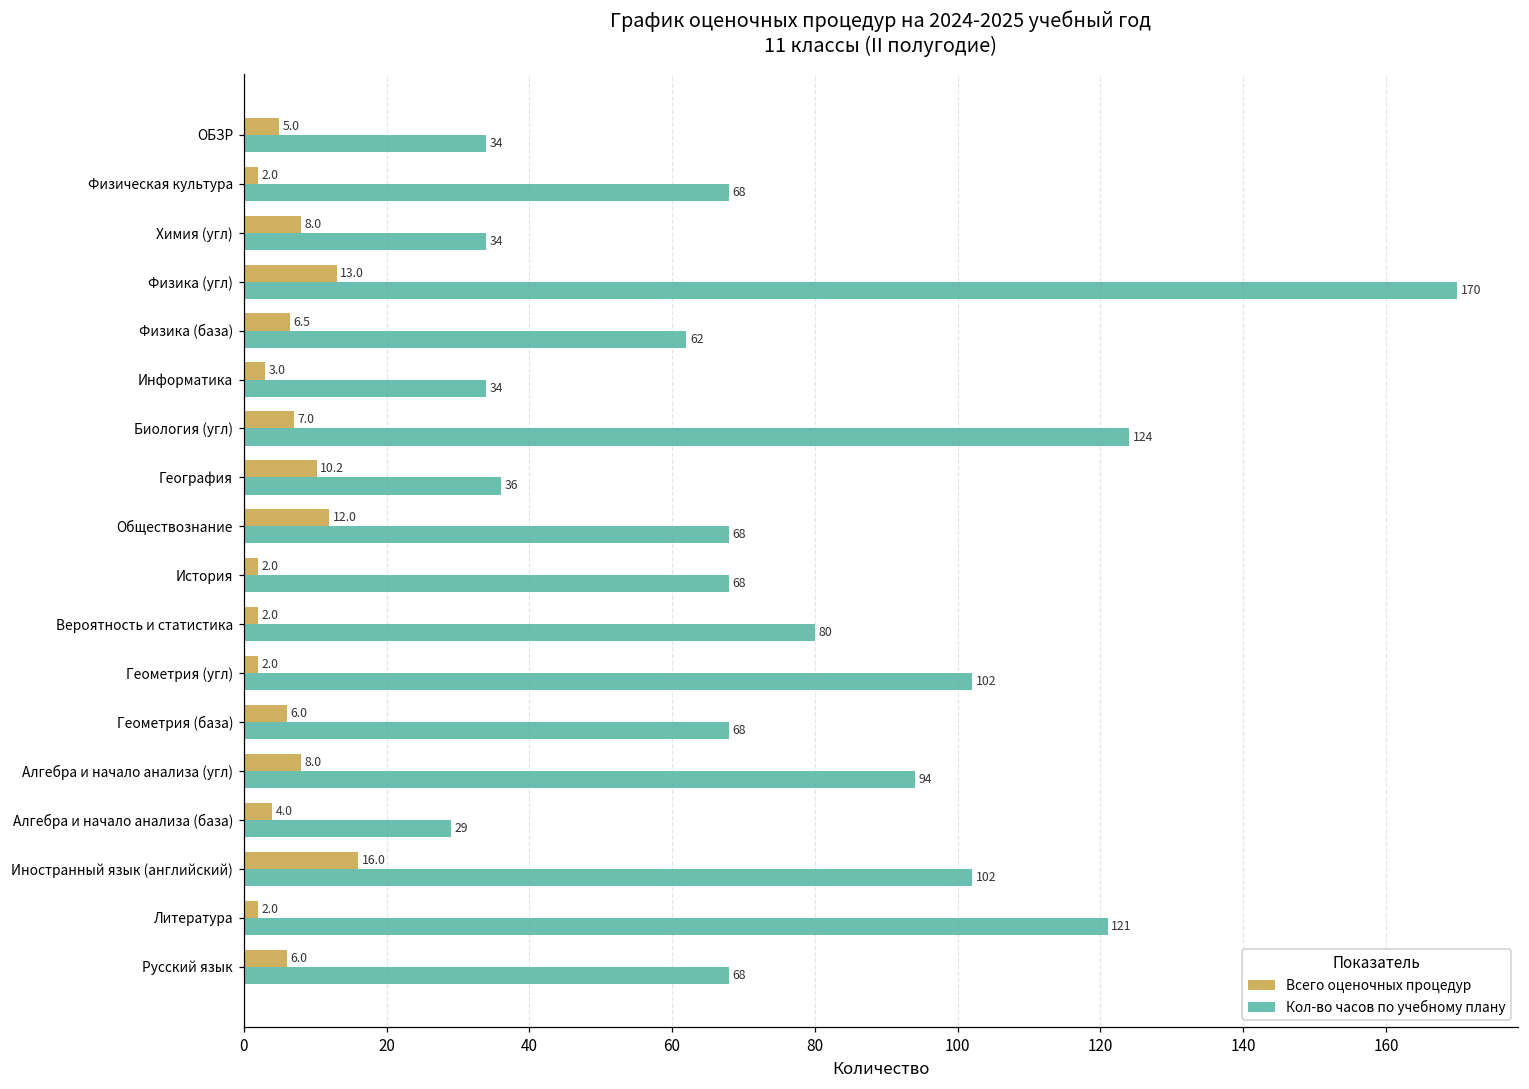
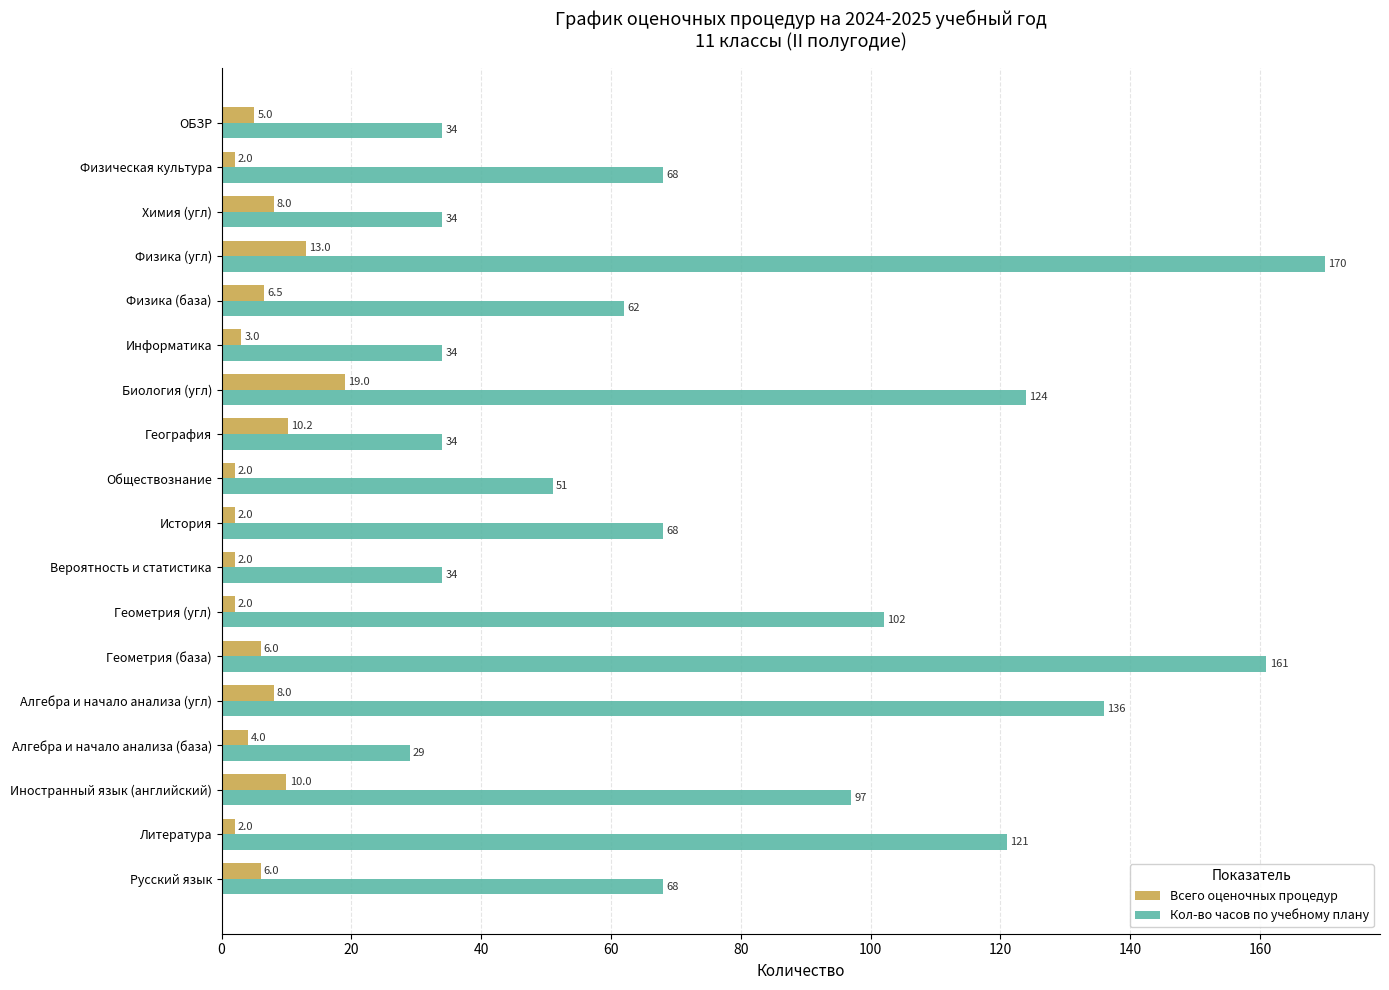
  {
    "Всего оценочных процедур": {
      "ОБЗР": 5.0,
      "Физическая культура": 2.0,
      "Химия (угл)": 8.0,
      "Физика (угл)": 13.0,
      "Физика (база)": 6.5,
      "Информатика": 3.0,
-     "Биология (угл)": 7.0,
+     "Биология (угл)": 19.0,
      "География": 10.2,
-     "Обществознание": 12.0,
+     "Обществознание": 2.0,
      "История": 2.0,
      "Вероятность и статистика": 2.0,
      "Геометрия (угл)": 2.0,
      "Геометрия (база)": 6.0,
      "Алгебра и начало анализа (угл)": 8.0,
      "Алгебра и начало анализа (база)": 4.0,
-     "Иностранный язык (английский)": 16.0,
+     "Иностранный язык (английский)": 10.0,
      "Литература": 2.0,
      "Русский язык": 6.0
    },
    "Кол-во часов по учебному плану": {
      "ОБЗР": 34,
      "Физическая культура": 68,
      "Химия (угл)": 34,
      "Физика (угл)": 170,
      "Физика (база)": 62,
      "Информатика": 34,
      "Биология (угл)": 124,
-     "География": 36,
-     "Обществознание": 68,
+     "География": 34,
+     "Обществознание": 51,
      "История": 68,
-     "Вероятность и статистика": 80,
+     "Вероятность и статистика": 34,
      "Геометрия (угл)": 102,
-     "Геометрия (база)": 68,
-     "Алгебра и начало анализа (угл)": 94,
+     "Геометрия (база)": 161,
+     "Алгебра и начало анализа (угл)": 136,
      "Алгебра и начало анализа (база)": 29,
-     "Иностранный язык (английский)": 102,
+     "Иностранный язык (английский)": 97,
      "Литература": 121,
      "Русский язык": 68
    }
  }
